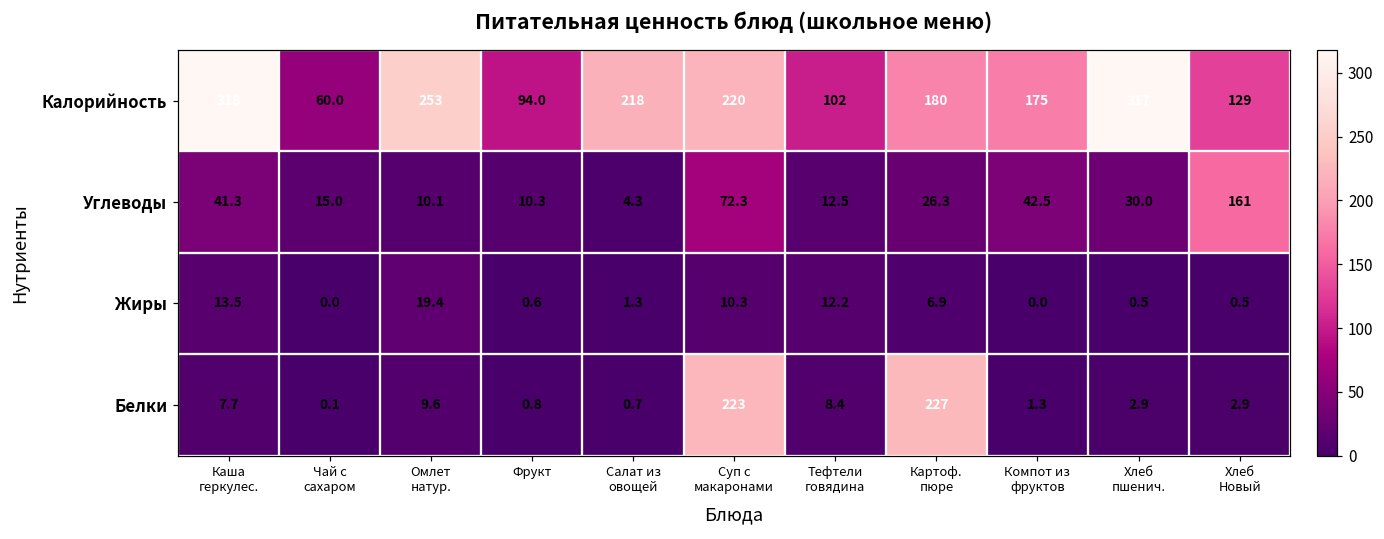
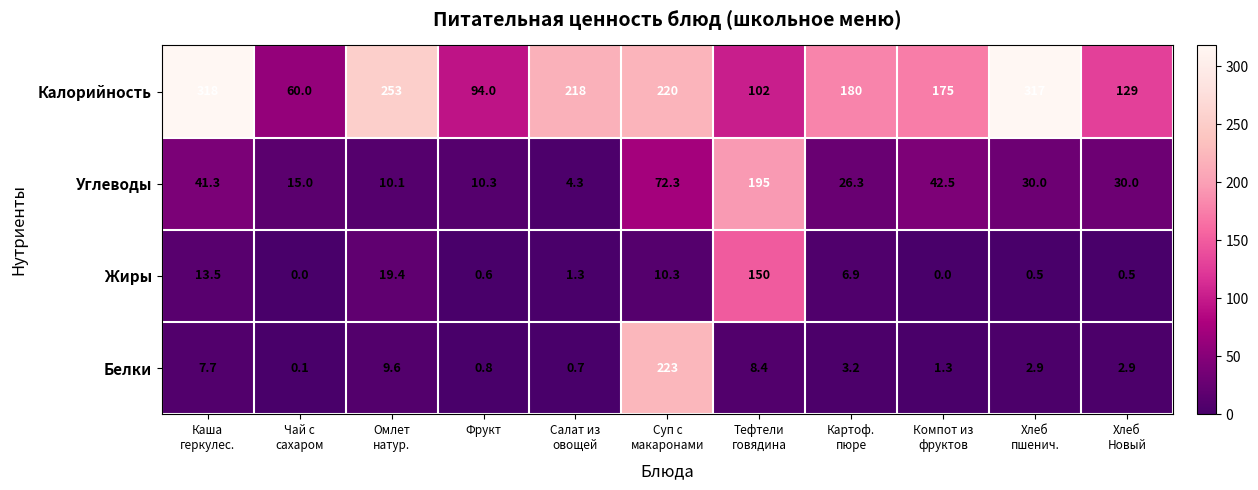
  {
    "Калорийность": {
      "Чай с сахаром": 60.0,
      "Омлет натур.": 253,
      "Фрукт": 94.0,
      "Салат из овощей": 218,
      "Суп с макаронами": 220,
      "Тефтели говядина": 102,
      "Картоф. пюре": 180,
      "Компот из фруктов": 175,
      "Хлеб Новый": 129
    },
    "Углеводы": {
      "Каша геркулес.": 41.3,
      "Чай с сахаром": 15.0,
      "Омлет натур.": 10.1,
      "Фрукт": 10.3,
      "Салат из овощей": 4.3,
      "Суп с макаронами": 72.3,
-     "Тефтели говядина": 12.5,
+     "Тефтели говядина": 195,
      "Картоф. пюре": 26.3,
      "Компот из фруктов": 42.5,
      "Хлеб пшенич.": 30.0,
-     "Хлеб Новый": 161
+     "Хлеб Новый": 30.0
    },
    "Жиры": {
      "Каша геркулес.": 13.5,
      "Чай с сахаром": 0.0,
      "Омлет натур.": 19.4,
      "Фрукт": 0.6,
      "Салат из овощей": 1.3,
      "Суп с макаронами": 10.3,
-     "Тефтели говядина": 12.2,
+     "Тефтели говядина": 150,
      "Картоф. пюре": 6.9,
      "Компот из фруктов": 0.0,
      "Хлеб пшенич.": 0.5,
      "Хлеб Новый": 0.5
    },
    "Белки": {
      "Каша геркулес.": 7.7,
      "Чай с сахаром": 0.1,
      "Омлет натур.": 9.6,
      "Фрукт": 0.8,
      "Салат из овощей": 0.7,
      "Суп с макаронами": 223,
      "Тефтели говядина": 8.4,
-     "Картоф. пюре": 227,
+     "Картоф. пюре": 3.2,
      "Компот из фруктов": 1.3,
      "Хлеб пшенич.": 2.9,
      "Хлеб Новый": 2.9
    }
  }
